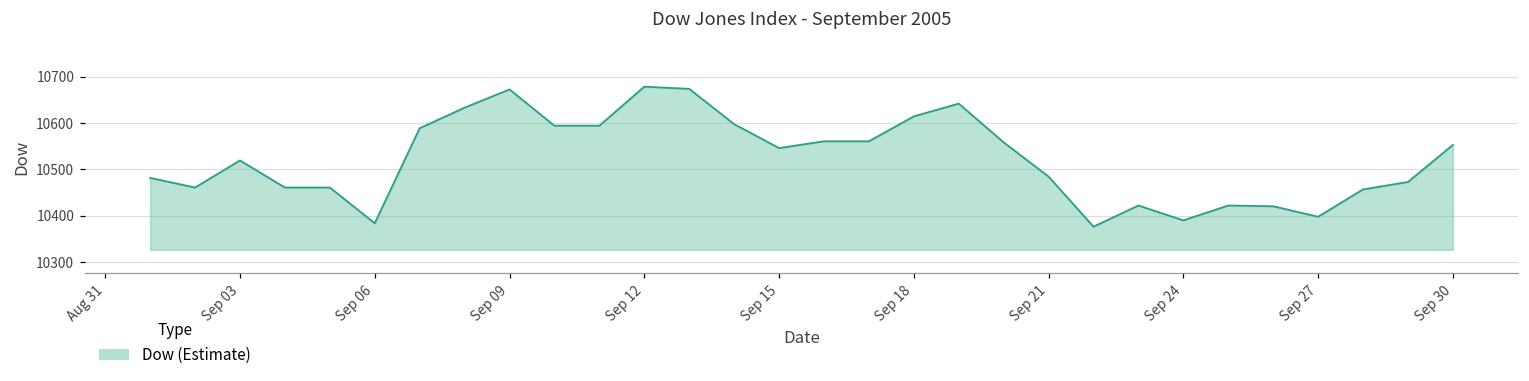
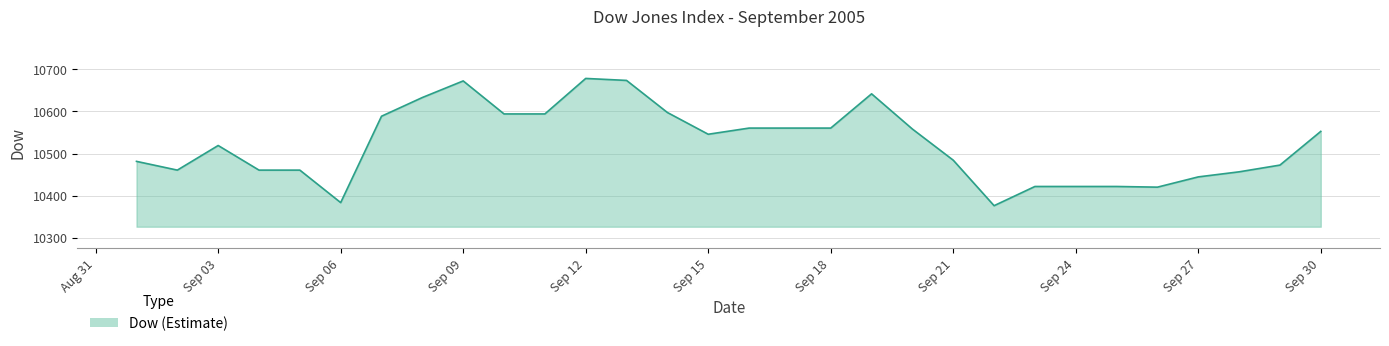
  {
    "Sep 03": 10520,
    "Sep 06": 10380,
    "Sep 09": 10670,
    "Sep 12": 10680,
    "Sep 15": 10550,
-   "Sep 18": 10610,
+   "Sep 18": 10560,
    "Sep 21": 10480,
-   "Sep 24": 10390,
-   "Sep 27": 10400,
+   "Sep 24": 10420,
+   "Sep 27": 10440,
    "Sep 30": 10550
  }
